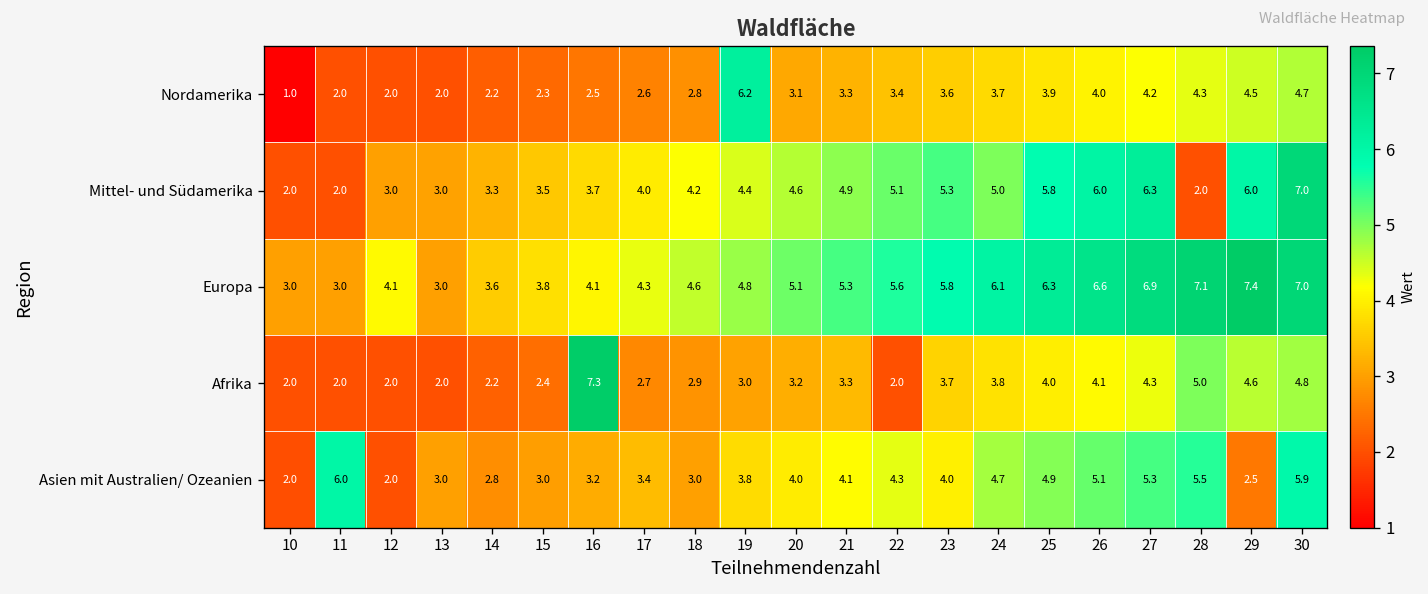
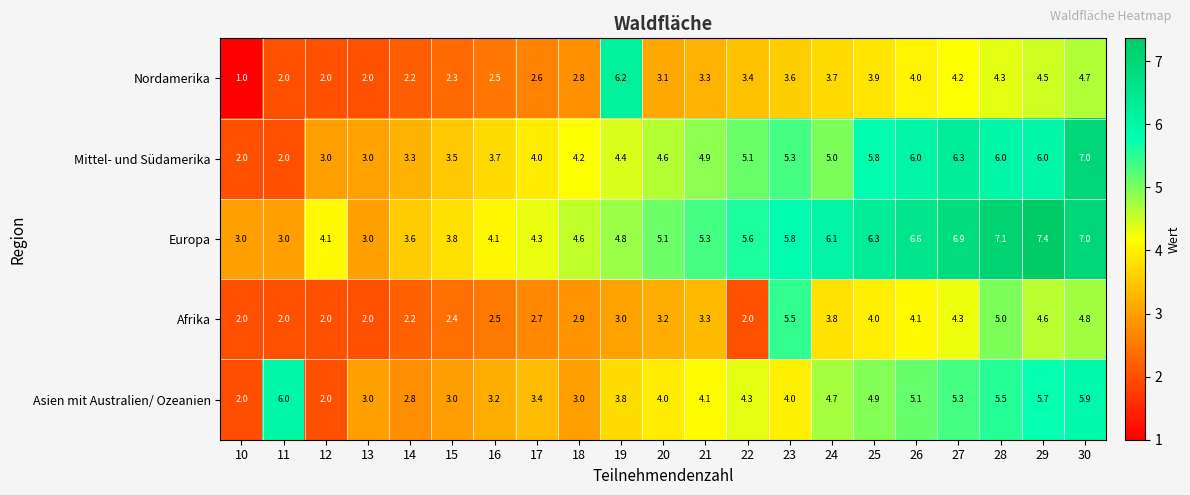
  {
    "Nordamerika": {
      "10": 1.0,
      "11": 2.0,
      "12": 2.0,
      "13": 2.0,
      "14": 2.2,
      "15": 2.3,
      "16": 2.5,
      "17": 2.6,
      "18": 2.8,
      "19": 6.2,
      "20": 3.1,
      "21": 3.3,
      "22": 3.4,
      "23": 3.6,
      "24": 3.7,
      "25": 3.9,
      "26": 4.0,
      "27": 4.2,
      "28": 4.3,
      "29": 4.5,
      "30": 4.7
    },
    "Mittel- und Südamerika": {
      "10": 2.0,
      "11": 2.0,
      "12": 3.0,
      "13": 3.0,
      "14": 3.3,
      "15": 3.5,
      "16": 3.7,
      "17": 4.0,
      "18": 4.2,
      "19": 4.4,
      "20": 4.6,
      "21": 4.9,
      "22": 5.1,
      "23": 5.3,
      "24": 5.0,
      "25": 5.8,
      "26": 6.0,
      "27": 6.3,
-     "28": 2.0,
+     "28": 6.0,
      "29": 6.0,
      "30": 7.0
    },
    "Europa": {
      "10": 3.0,
      "11": 3.0,
      "12": 4.1,
      "13": 3.0,
      "14": 3.6,
      "15": 3.8,
      "16": 4.1,
      "17": 4.3,
      "18": 4.6,
      "19": 4.8,
      "20": 5.1,
      "21": 5.3,
      "22": 5.6,
      "23": 5.8,
      "24": 6.1,
      "25": 6.3,
      "26": 6.6,
      "27": 6.9,
      "28": 7.1,
      "29": 7.4,
      "30": 7.0
    },
    "Afrika": {
      "10": 2.0,
      "11": 2.0,
      "12": 2.0,
      "13": 2.0,
      "14": 2.2,
      "15": 2.4,
-     "16": 7.3,
+     "16": 2.5,
      "17": 2.7,
      "18": 2.9,
      "19": 3.0,
      "20": 3.2,
      "21": 3.3,
      "22": 2.0,
-     "23": 3.7,
+     "23": 5.5,
      "24": 3.8,
      "25": 4.0,
      "26": 4.1,
      "27": 4.3,
      "28": 5.0,
      "29": 4.6,
      "30": 4.8
    },
    "Asien mit Australien/ Ozeanien": {
      "10": 2.0,
      "11": 6.0,
      "12": 2.0,
      "13": 3.0,
      "14": 2.8,
      "15": 3.0,
      "16": 3.2,
      "17": 3.4,
      "18": 3.0,
      "19": 3.8,
      "20": 4.0,
      "21": 4.1,
      "22": 4.3,
      "23": 4.0,
      "24": 4.7,
      "25": 4.9,
      "26": 5.1,
      "27": 5.3,
      "28": 5.5,
-     "29": 2.5,
+     "29": 5.7,
      "30": 5.9
    }
  }
